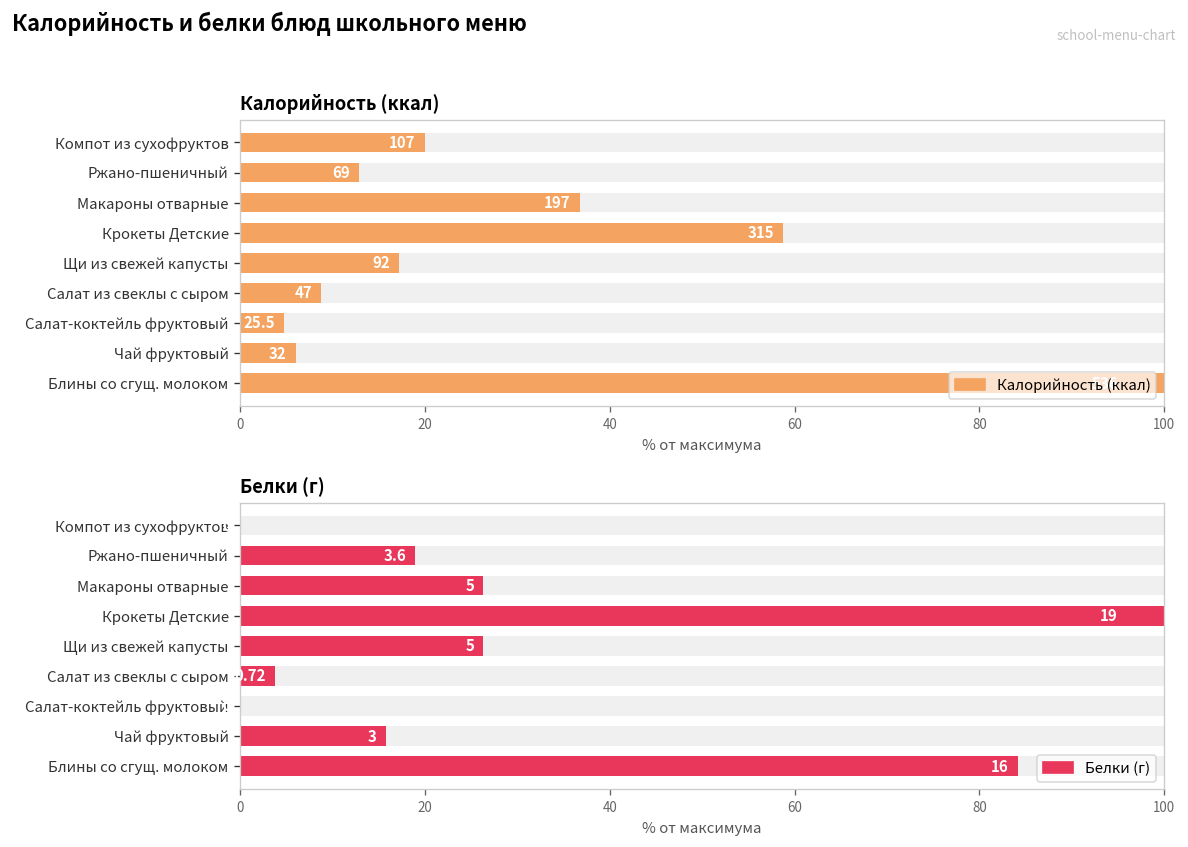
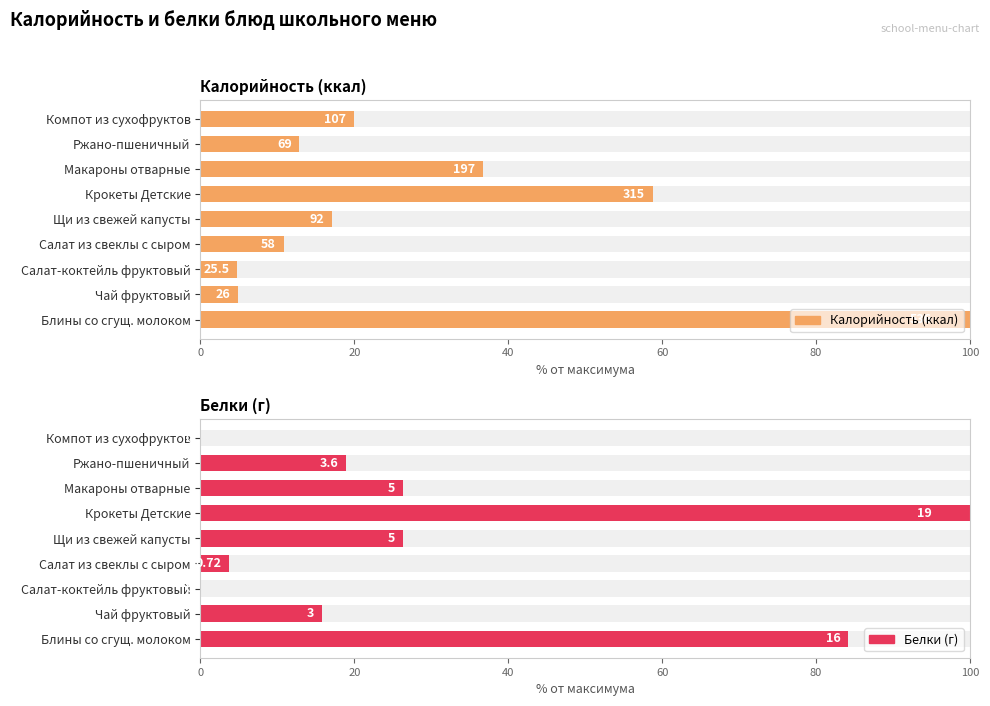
  {
    "Калорийность (ккал)": {
      "Калорийность (ккал)": {
-       "Салат из свеклы с сыром": 47,
-       "Чай фруктовый": 32
+       "Салат из свеклы с сыром": 58,
+       "Чай фруктовый": 26
      }
    },
    "Белки (г)": {
      "Белки (г)": {
        "Компот из сухофруктов": 0,
        "Салат-коктейль фруктовый": 0
      }
    }
  }
